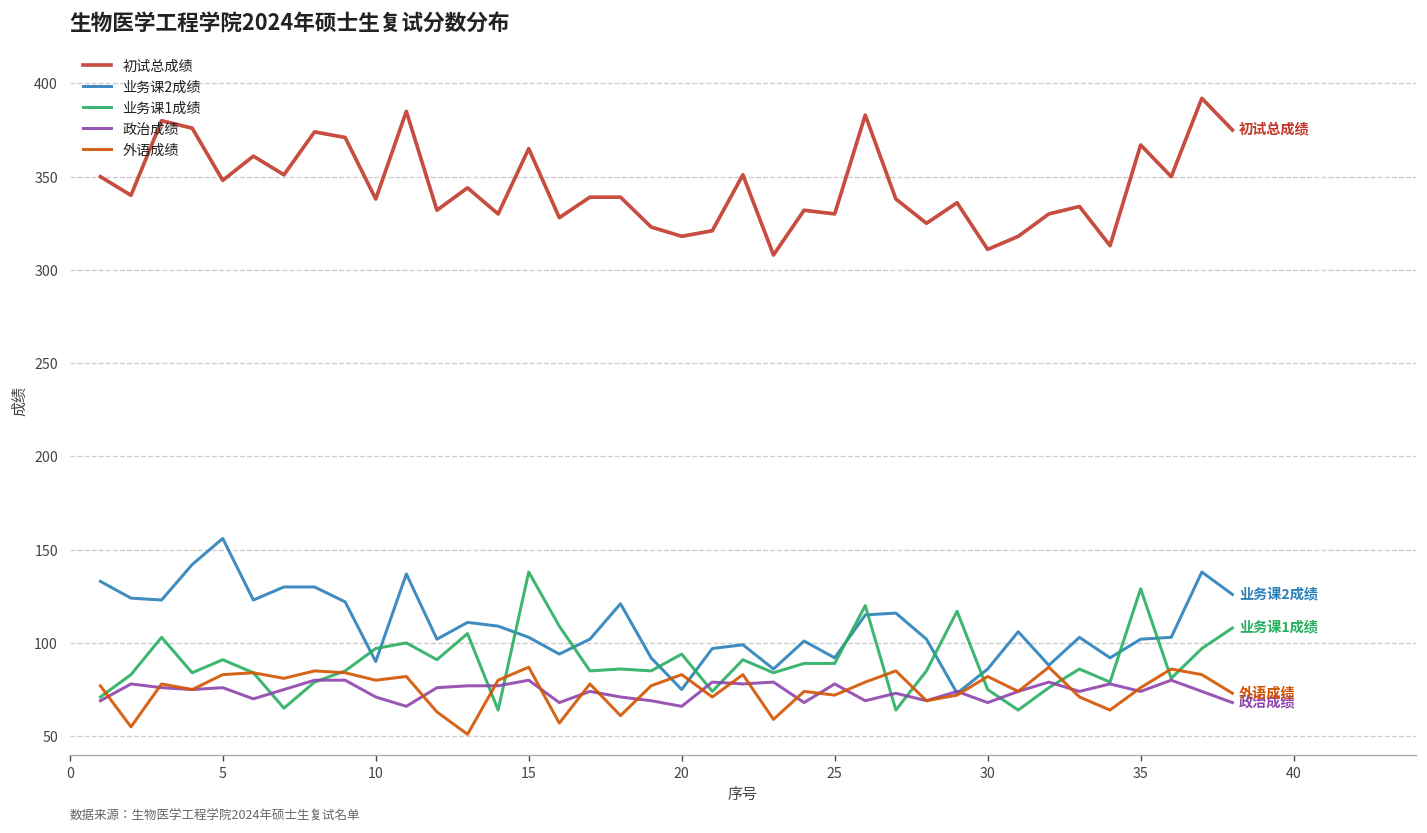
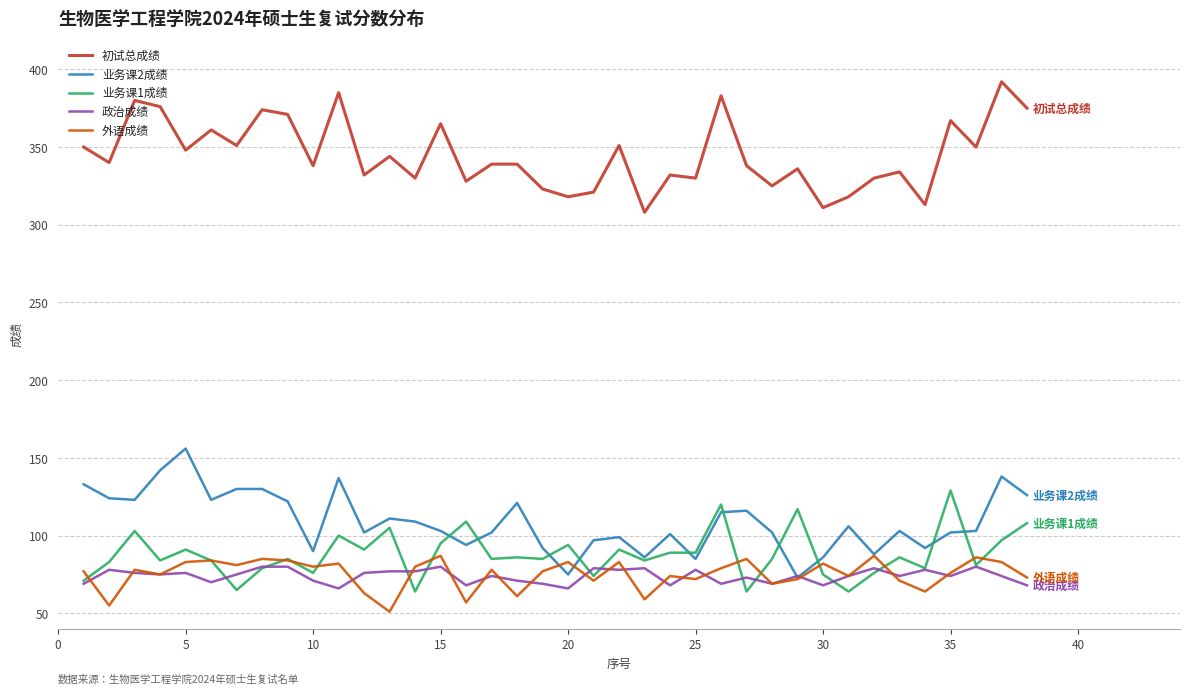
  {
    "业务课2成绩": {
      "5": 156,
      "10": 90,
      "15": 103,
      "20": 75,
-     "25": 92,
+     "25": 85,
      "30": 86,
      "35": 102
    },
    "业务课1成绩": {
      "5": 91,
-     "10": 97,
-     "15": 138,
+     "10": 76,
+     "15": 95,
      "20": 94,
      "25": 89,
      "30": 75,
      "35": 129
    },
    "政治成绩": {
      "5": 76,
      "10": 71,
      "15": 80,
      "20": 66,
      "25": 78,
      "30": 68,
      "35": 74
    }
  }
